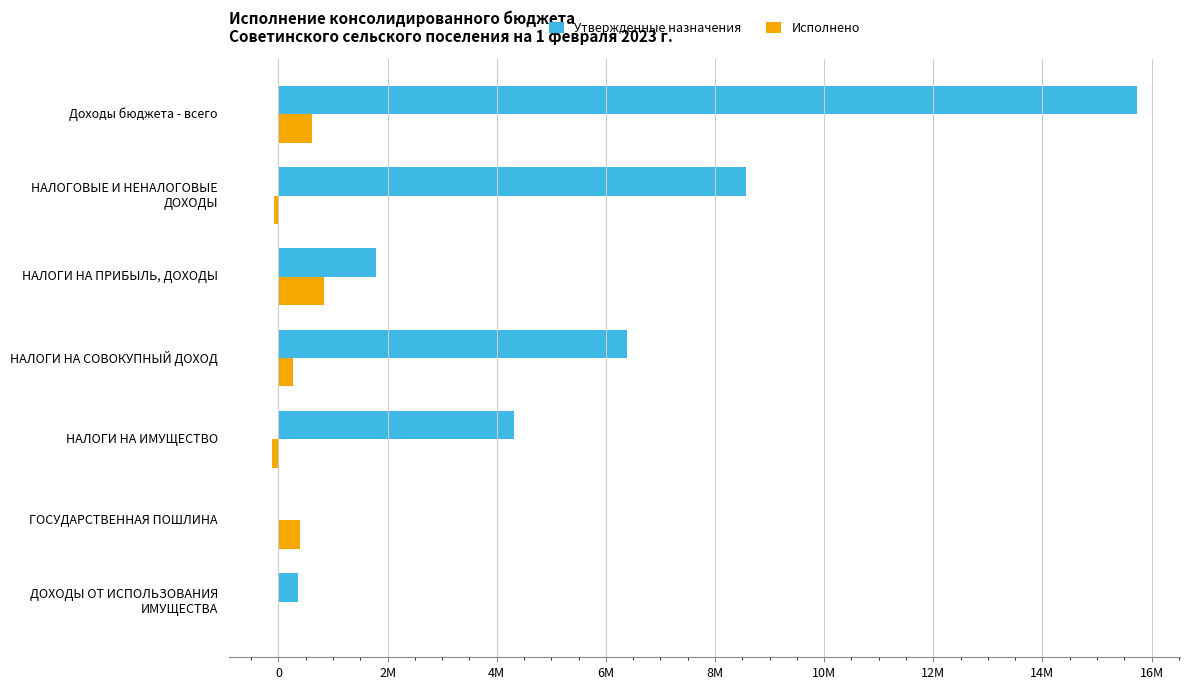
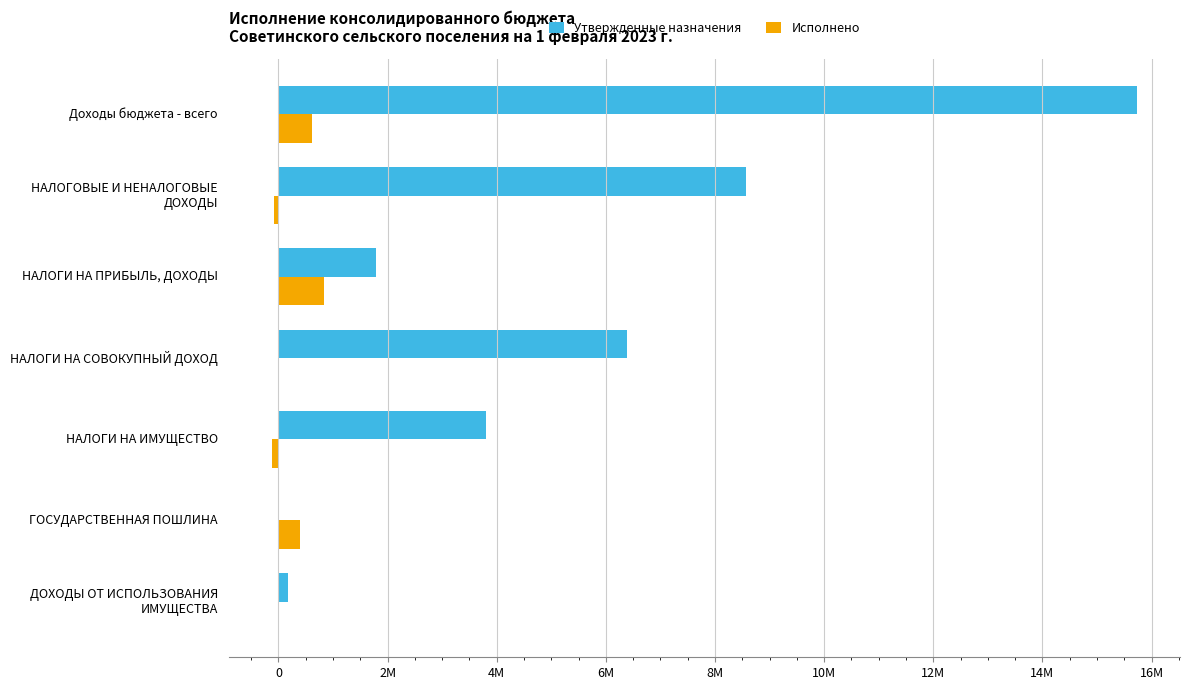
  {
    "Утвержденные назначения": {
      "Доходы бюджета - всего": 15700000,
      "НАЛОГОВЫЕ И НЕНАЛОГОВЫЕ ДОХОДЫ": 8600000,
      "НАЛОГИ НА ПРИБЫЛЬ, ДОХОДЫ": 1800000,
      "НАЛОГИ НА СОВОКУПНЫЙ ДОХОД": 6400000,
-     "НАЛОГИ НА ИМУЩЕСТВО": 4300000,
-     "ДОХОДЫ ОТ ИСПОЛЬЗОВАНИЯ ИМУЩЕСТВА": 400000
+     "НАЛОГИ НА ИМУЩЕСТВО": 3800000,
+     "ДОХОДЫ ОТ ИСПОЛЬЗОВАНИЯ ИМУЩЕСТВА": 200000
    },
    "Исполнено": {
      "Доходы бюджета - всего": 600000,
      "НАЛОГОВЫЕ И НЕНАЛОГОВЫЕ ДОХОДЫ": -100000,
      "НАЛОГИ НА ПРИБЫЛЬ, ДОХОДЫ": 800000,
-     "НАЛОГИ НА СОВОКУПНЫЙ ДОХОД": 300000,
+     "НАЛОГИ НА СОВОКУПНЫЙ ДОХОД": 0,
      "НАЛОГИ НА ИМУЩЕСТВО": -100000,
      "ГОСУДАРСТВЕННАЯ ПОШЛИНА": 400000
    }
  }
